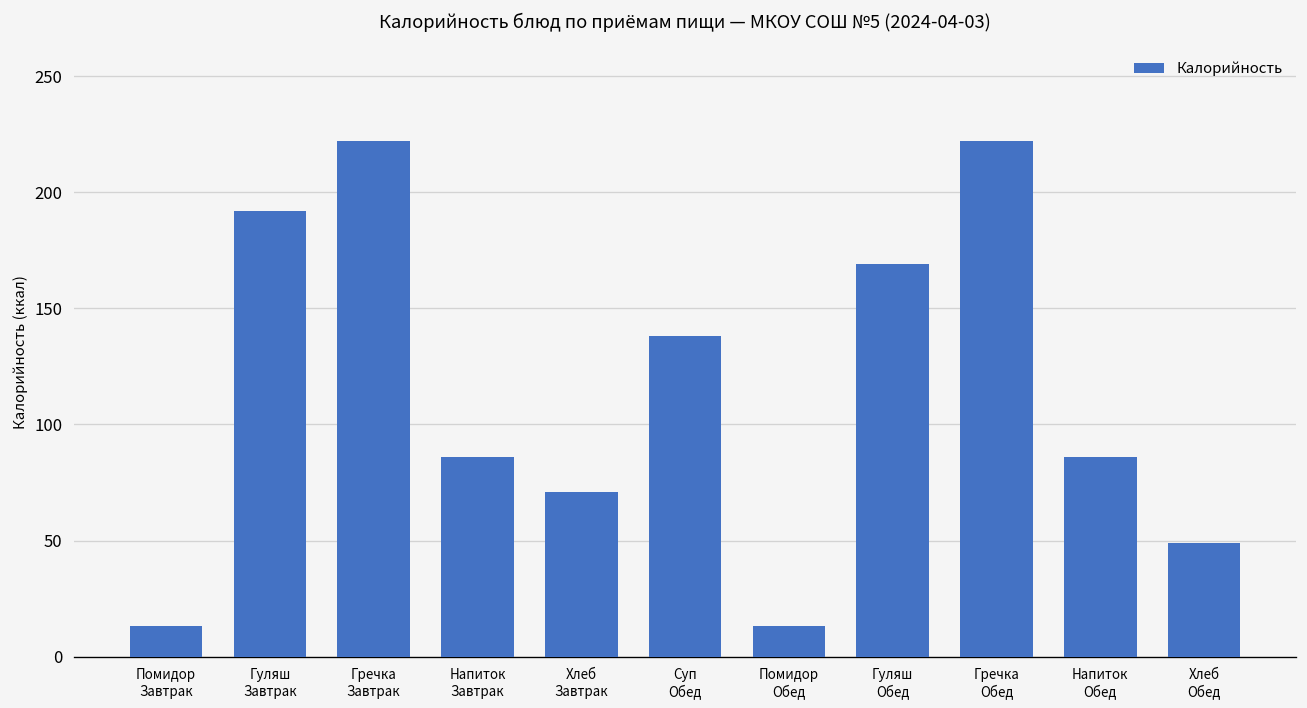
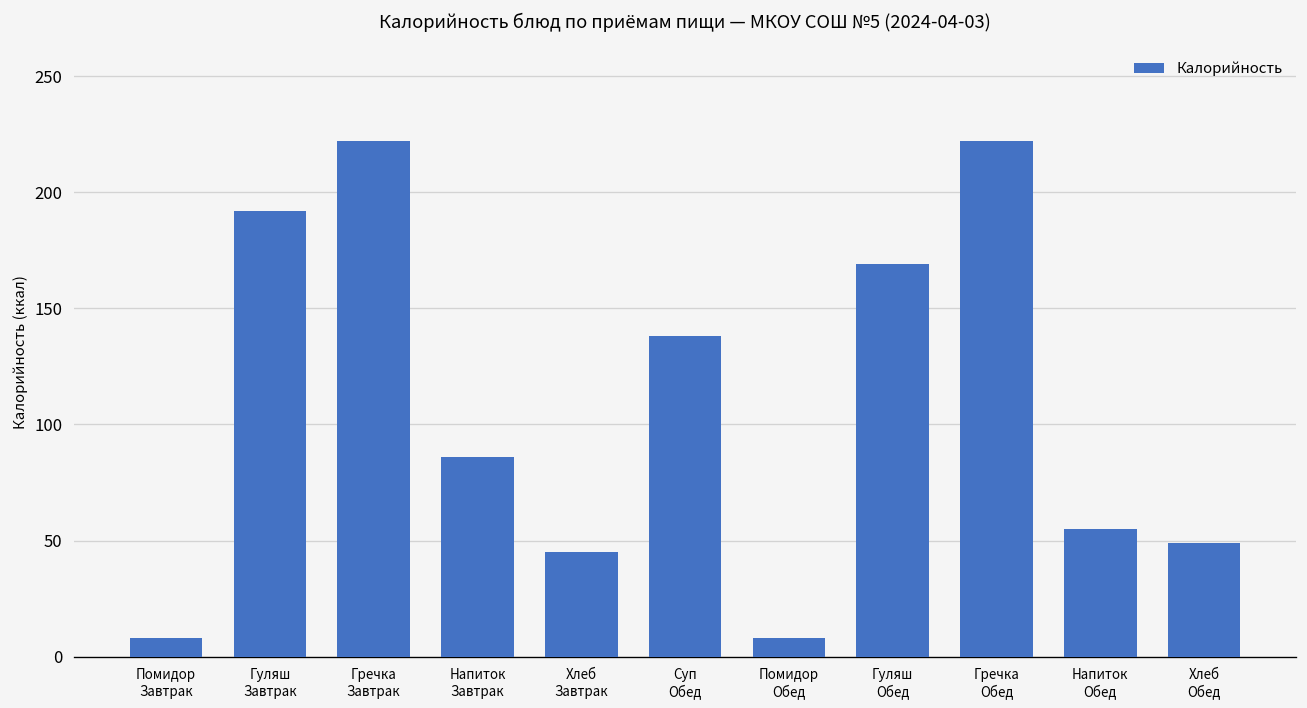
  {
-   "Помидор Завтрак": 13,
+   "Помидор Завтрак": 8,
    "Гуляш Завтрак": 192,
    "Гречка Завтрак": 222,
    "Напиток Завтрак": 86,
-   "Хлеб Завтрак": 71,
+   "Хлеб Завтрак": 45,
    "Суп Обед": 138,
-   "Помидор Обед": 13,
+   "Помидор Обед": 8,
    "Гуляш Обед": 169,
    "Гречка Обед": 222,
-   "Напиток Обед": 86,
+   "Напиток Обед": 55,
    "Хлеб Обед": 49
  }
